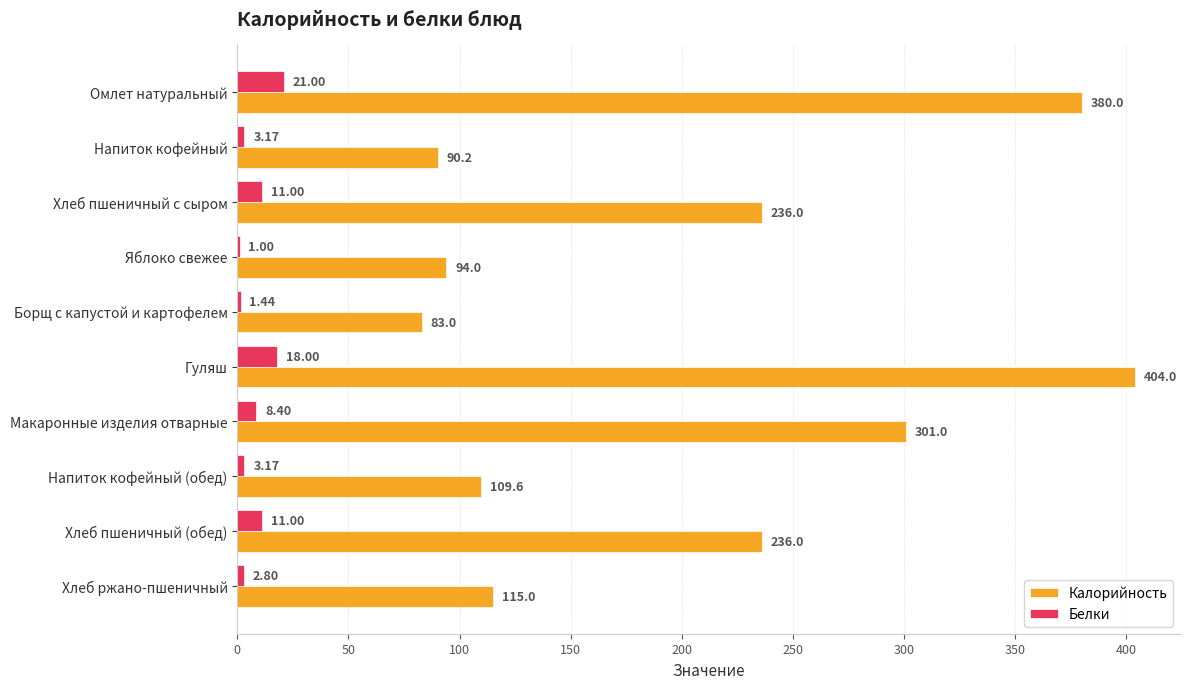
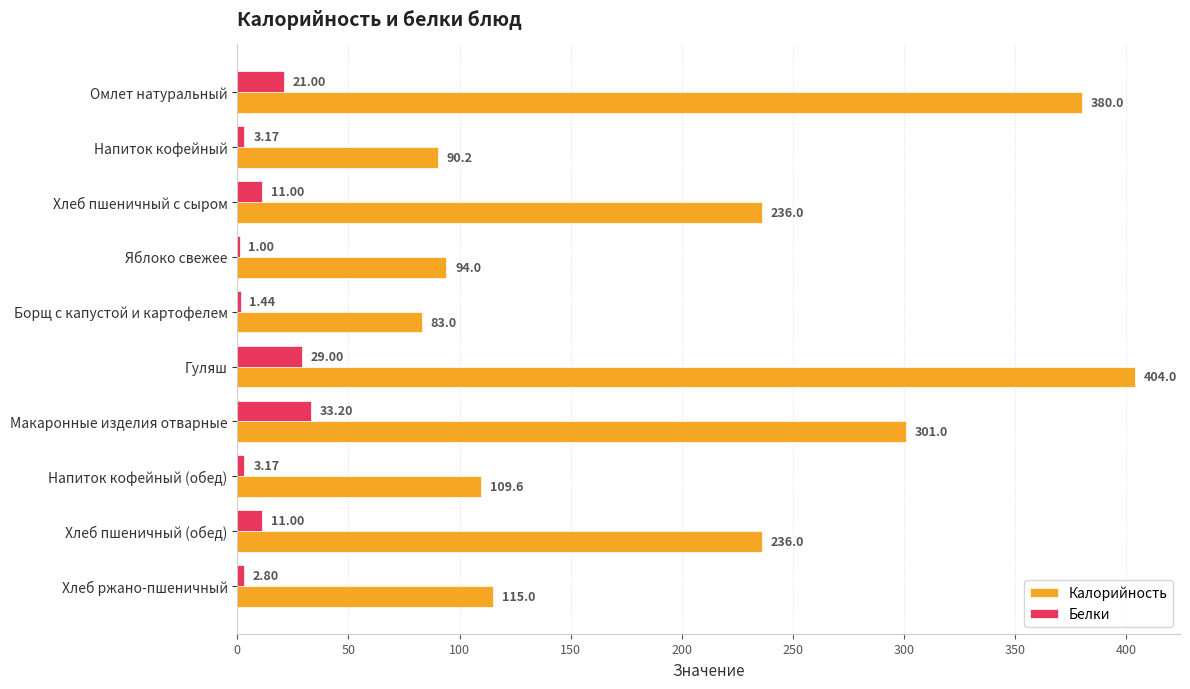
  {
    "Калорийность": {
      "Омлет натуральный": 380.0,
      "Напиток кофейный": 90.2,
      "Хлеб пшеничный с сыром": 236.0,
      "Яблоко свежее": 94.0,
      "Борщ с капустой и картофелем": 83.0,
      "Гуляш": 404.0,
      "Макаронные изделия отварные": 301.0,
      "Напиток кофейный (обед)": 109.6,
      "Хлеб пшеничный (обед)": 236.0,
      "Хлеб ржано-пшеничный": 115.0
    },
    "Белки": {
      "Омлет натуральный": 21.00,
      "Напиток кофейный": 3.17,
      "Хлеб пшеничный с сыром": 11.00,
      "Яблоко свежее": 1.00,
      "Борщ с капустой и картофелем": 1.44,
-     "Гуляш": 18.00,
-     "Макаронные изделия отварные": 8.40,
+     "Гуляш": 29.00,
+     "Макаронные изделия отварные": 33.20,
      "Напиток кофейный (обед)": 3.17,
      "Хлеб пшеничный (обед)": 11.00,
      "Хлеб ржано-пшеничный": 2.80
    }
  }
